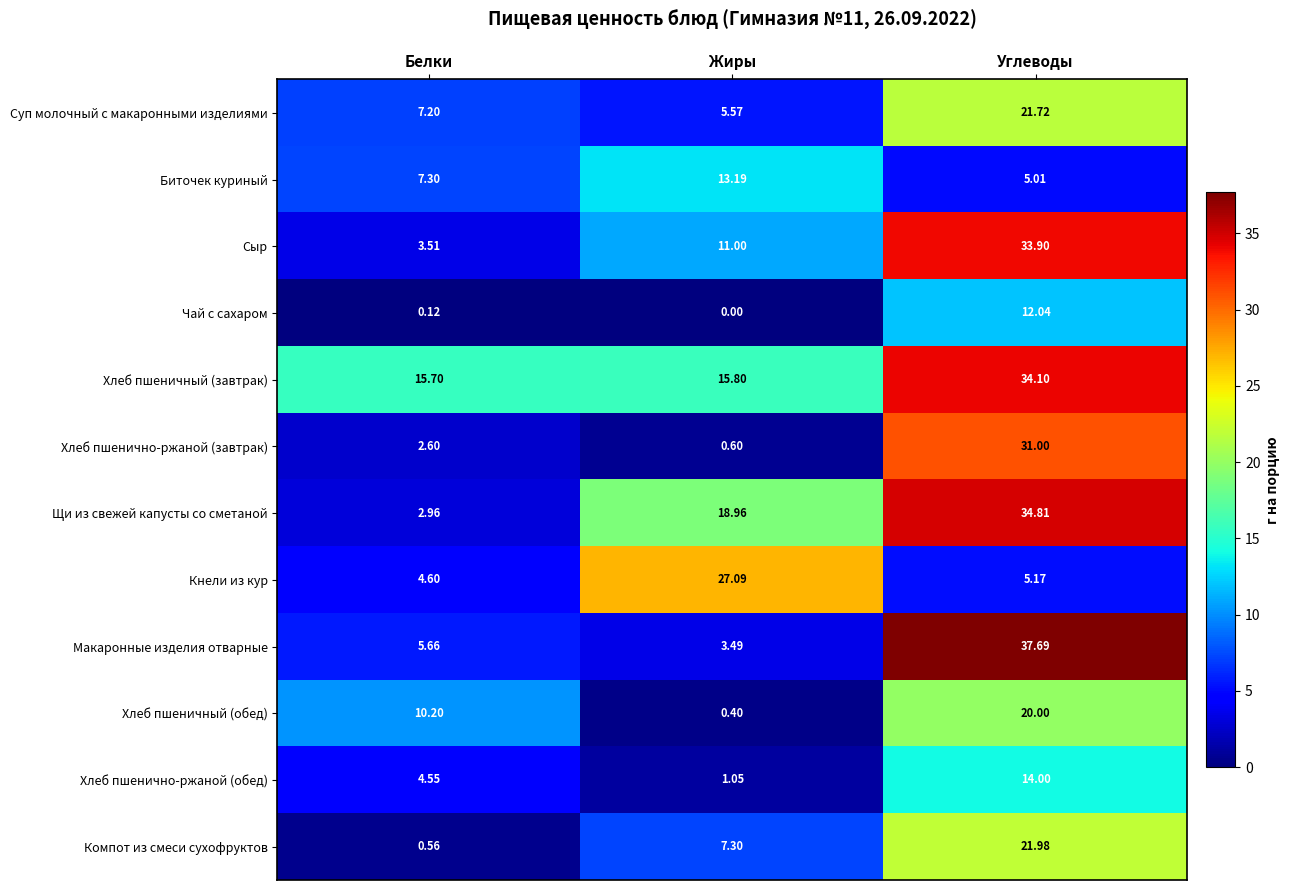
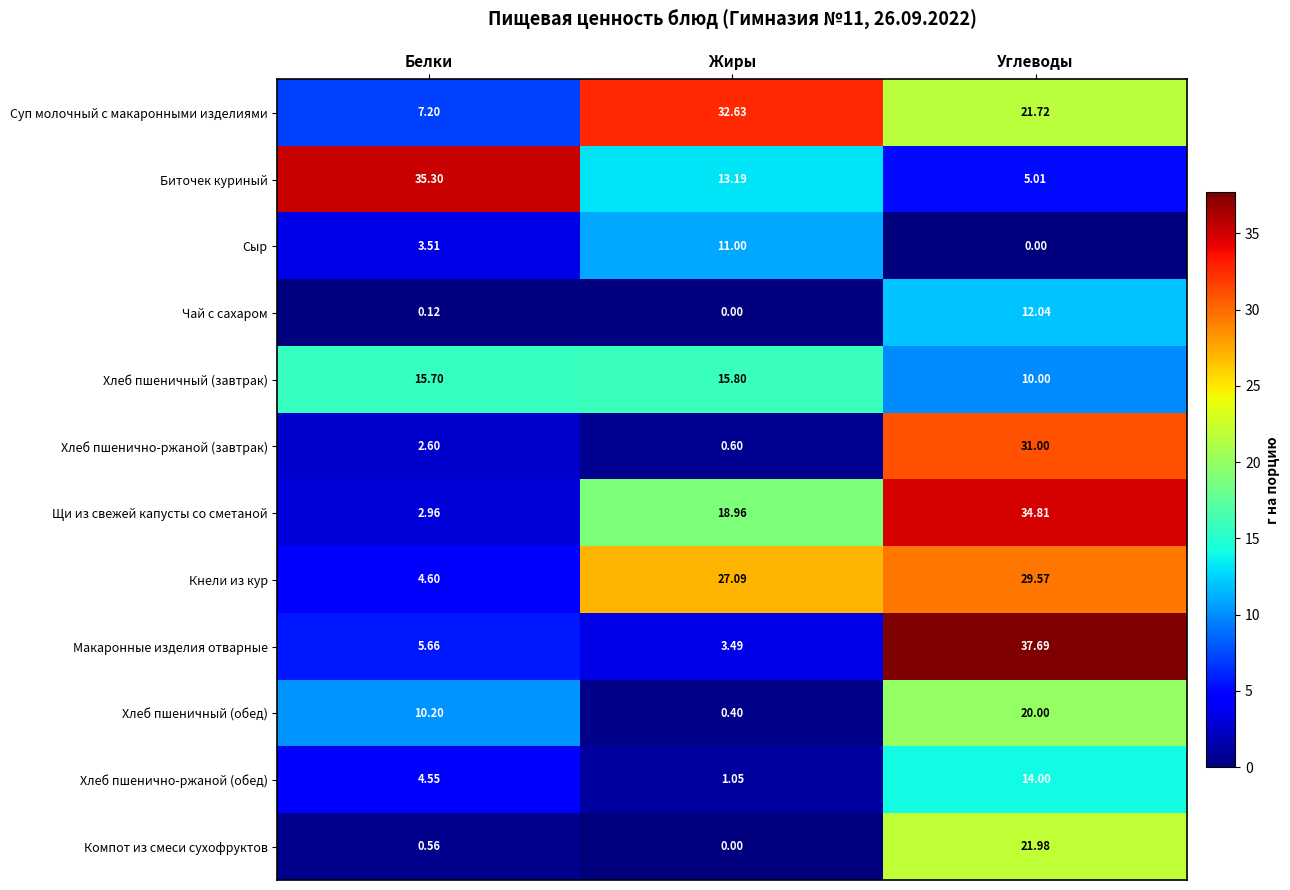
  {
    "Суп молочный с макаронными изделиями": {
      "Белки": 7.20,
-     "Жиры": 5.57,
+     "Жиры": 32.63,
      "Углеводы": 21.72
    },
    "Биточек куриный": {
-     "Белки": 7.30,
+     "Белки": 35.30,
      "Жиры": 13.19,
      "Углеводы": 5.01
    },
    "Сыр": {
      "Белки": 3.51,
      "Жиры": 11.00,
-     "Углеводы": 33.90
+     "Углеводы": 0.00
    },
    "Чай с сахаром": {
      "Белки": 0.12,
      "Жиры": 0.00,
      "Углеводы": 12.04
    },
    "Хлеб пшеничный (завтрак)": {
      "Белки": 15.70,
      "Жиры": 15.80,
-     "Углеводы": 34.10
+     "Углеводы": 10.00
    },
    "Хлеб пшенично-ржаной (завтрак)": {
      "Белки": 2.60,
      "Жиры": 0.60,
      "Углеводы": 31.00
    },
    "Щи из свежей капусты со сметаной": {
      "Белки": 2.96,
      "Жиры": 18.96,
      "Углеводы": 34.81
    },
    "Кнели из кур": {
      "Белки": 4.60,
      "Жиры": 27.09,
-     "Углеводы": 5.17
+     "Углеводы": 29.57
    },
    "Макаронные изделия отварные": {
      "Белки": 5.66,
      "Жиры": 3.49,
      "Углеводы": 37.69
    },
    "Хлеб пшеничный (обед)": {
      "Белки": 10.20,
      "Жиры": 0.40,
      "Углеводы": 20.00
    },
    "Хлеб пшенично-ржаной (обед)": {
      "Белки": 4.55,
      "Жиры": 1.05,
      "Углеводы": 14.00
    },
    "Компот из смеси сухофруктов": {
      "Белки": 0.56,
-     "Жиры": 7.30,
+     "Жиры": 0.00,
      "Углеводы": 21.98
    }
  }
